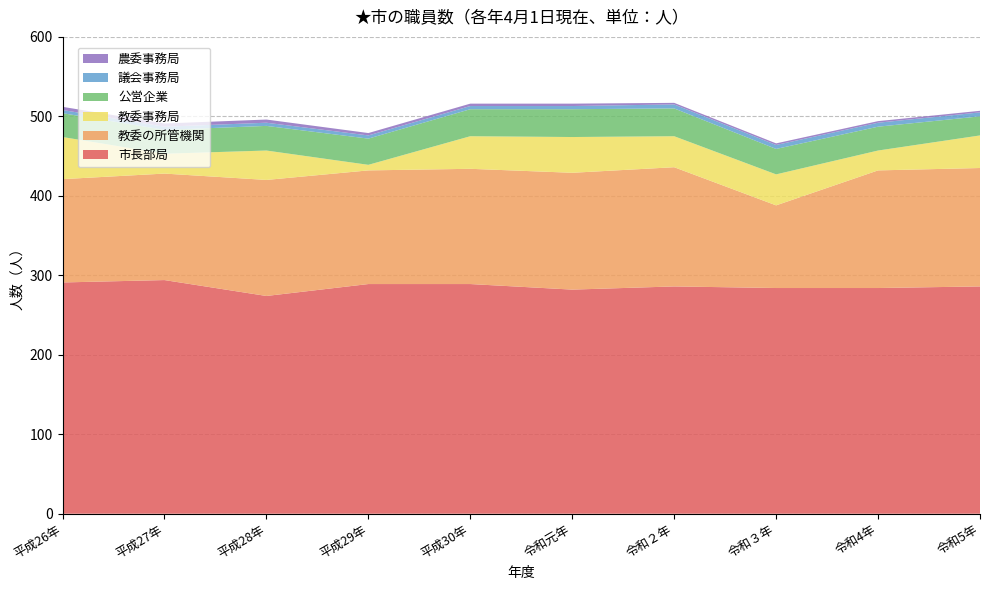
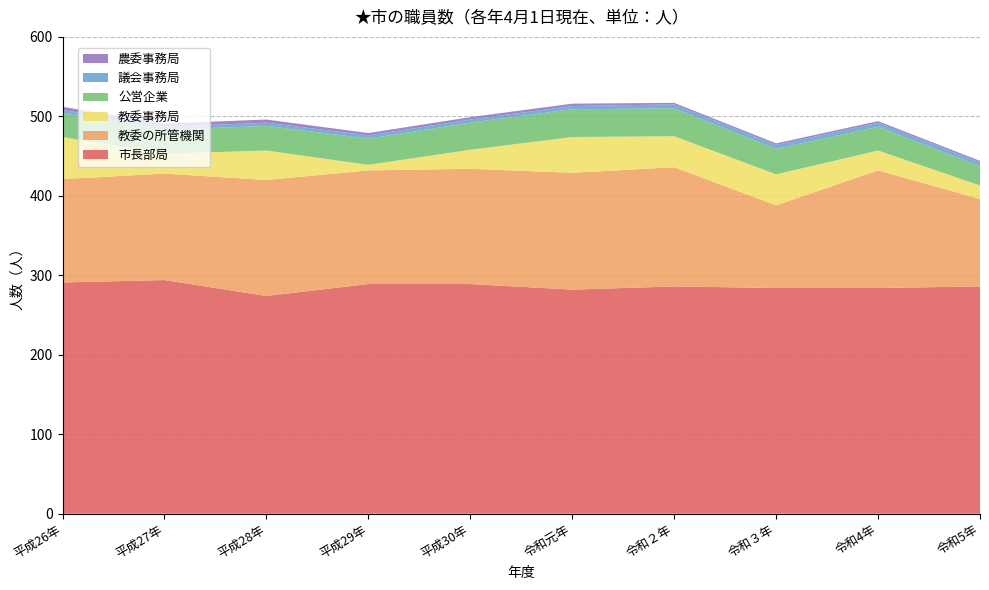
  {
    "市長部局": {
      "平成26年": 290,
      "平成27年": 290,
      "平成28年": 270,
      "平成29年": 290,
      "平成30年": 290,
      "令和元年": 280,
      "令和２年": 290,
      "令和３年": 280,
      "令和4年": 280,
      "令和5年": 290
    },
    "教委の所管機関": {
      "平成26年": 130,
      "平成27年": 130,
      "平成28年": 150,
      "平成29年": 140,
      "平成30年": 150,
      "令和元年": 150,
      "令和２年": 150,
      "令和３年": 100,
      "令和4年": 150,
-     "令和5年": 150
+     "令和5年": 110
    },
    "教委事務局": {
      "平成26年": 50,
      "平成28年": 40,
      "平成29年": 10,
-     "平成30年": 40,
+     "平成30年": 20,
      "令和元年": 50,
      "令和２年": 40,
      "令和３年": 40,
      "令和4年": 30,
-     "令和5年": 40
+     "令和5年": 20
    },
    "公営企業": {
      "平成26年": 30,
      "平成28年": 30,
      "平成29年": 30,
      "平成30年": 30,
      "令和元年": 40,
      "令和２年": 40,
      "令和３年": 30,
      "令和4年": 30,
      "令和5年": 20
    },
    "議会事務局": {
      "平成26年": 0,
      "平成28年": 0
    },
    "農委事務局": {
      "平成26年": 0,
      "平成28年": 0
    }
  }
